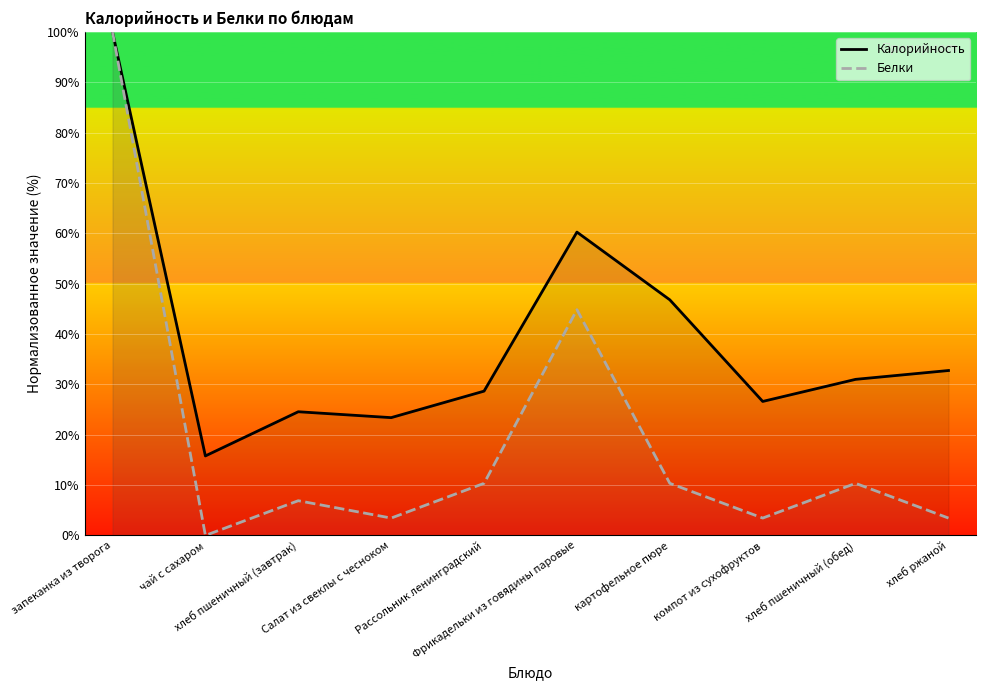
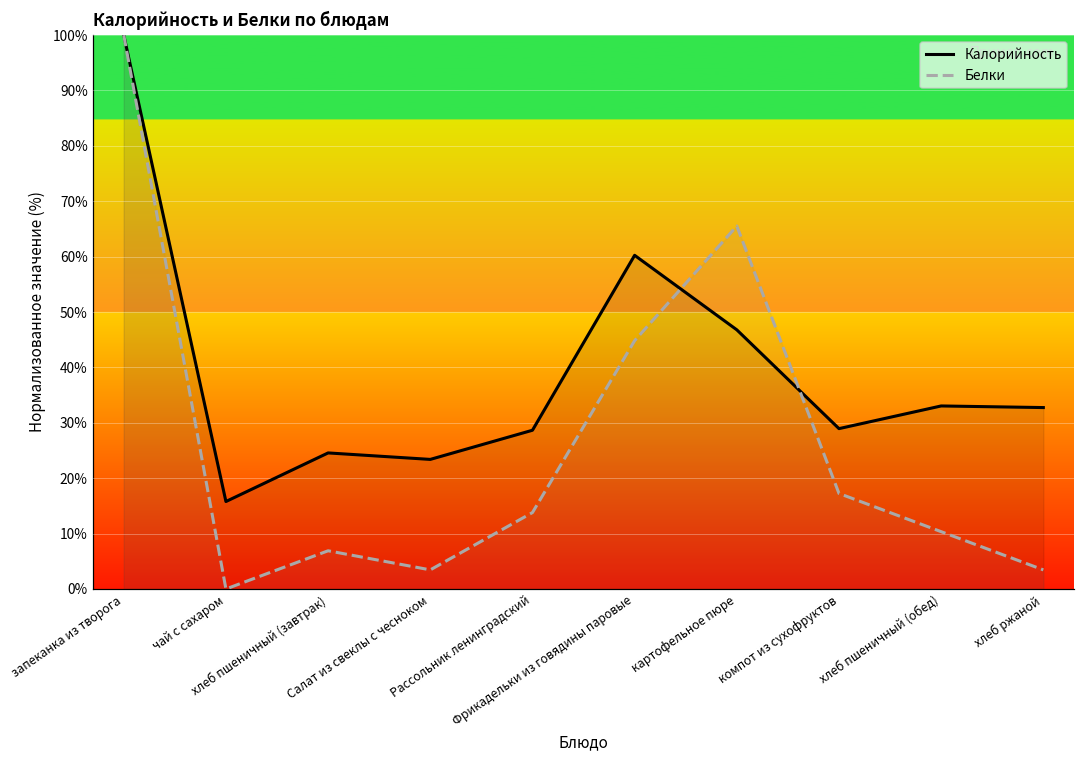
  {
    "Калорийность": {
      "чай с сахаром": "16%",
      "хлеб пшеничный (завтрак)": "25%",
      "Салат из свеклы с чесноком": "23%",
      "Рассольник ленинградский": "29%",
      "Фрикадельки из говядины паровые": "60%",
      "картофельное пюре": "47%",
-     "компот из сухофруктов": "27%",
-     "хлеб пшеничный (обед)": "31%",
+     "компот из сухофруктов": "29%",
+     "хлеб пшеничный (обед)": "33%",
      "хлеб ржаной": "33%"
    },
    "Белки": {
      "чай с сахаром": "0%",
      "хлеб пшеничный (завтрак)": "7%",
      "Салат из свеклы с чесноком": "3%",
-     "Рассольник ленинградский": "10%",
+     "Рассольник ленинградский": "14%",
      "Фрикадельки из говядины паровые": "45%",
-     "картофельное пюре": "10%",
-     "компот из сухофруктов": "3%",
+     "картофельное пюре": "66%",
+     "компот из сухофруктов": "17%",
      "хлеб пшеничный (обед)": "10%",
      "хлеб ржаной": "3%"
    }
  }
